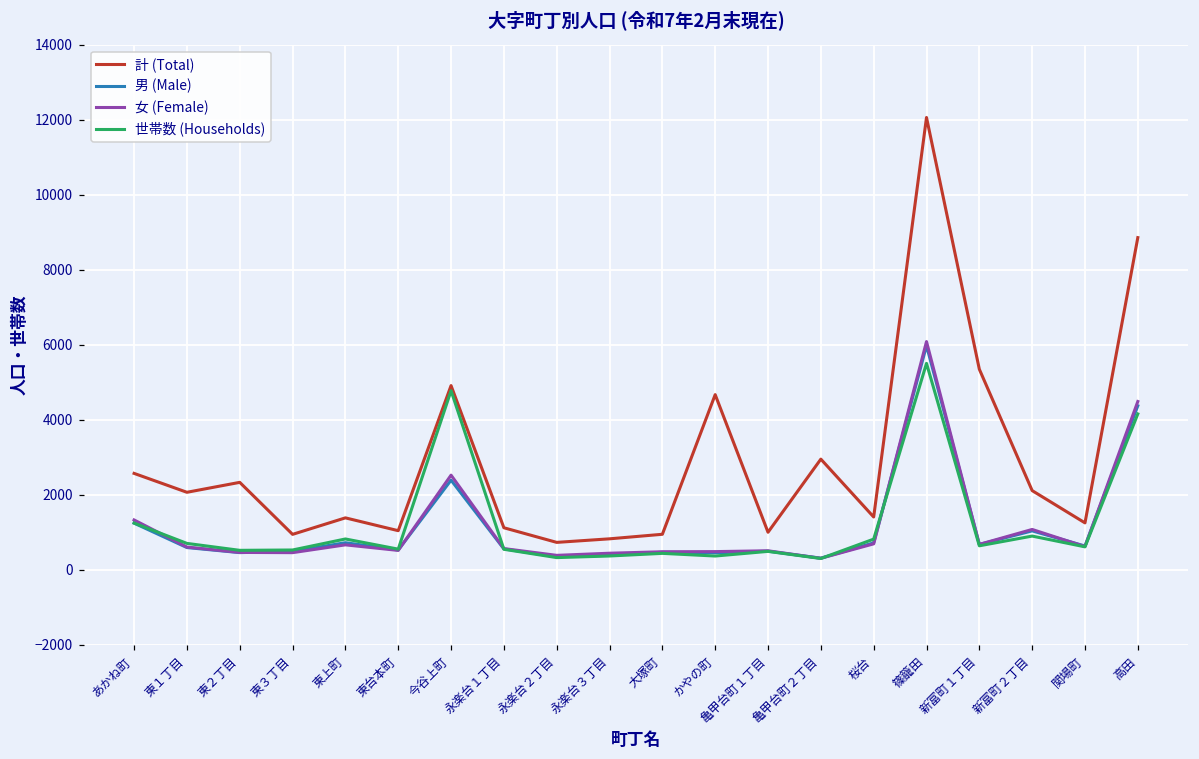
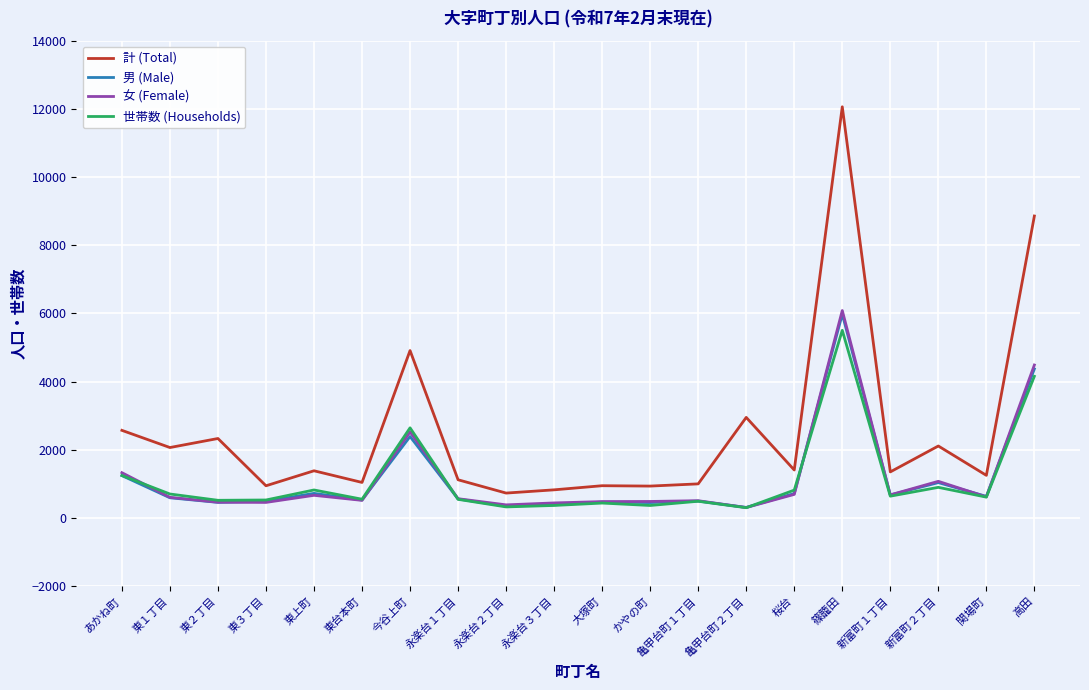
  {
    "計 (Total)": {
      "あかね町": 2600,
      "東１丁目": 2100,
      "東２丁目": 2300,
      "東３丁目": 900,
      "東上町": 1400,
      "東台本町": 1000,
      "今谷上町": 4900,
      "永楽台１丁目": 1100,
      "永楽台２丁目": 700,
      "永楽台３丁目": 800,
      "大塚町": 900,
-     "かやの町": 4700,
+     "かやの町": 900,
      "亀甲台町１丁目": 1000,
      "亀甲台町２丁目": 2900,
      "桜台": 1400,
      "篠籠田": 12100,
-     "新富町１丁目": 5300,
+     "新富町１丁目": 1400,
      "新富町２丁目": 2100,
      "関場町": 1200,
      "高田": 8900
    },
    "男 (Male)": {
      "今谷上町": 2400,
      "篠籠田": 6000,
      "高田": 4400
    },
    "女 (Female)": {
      "あかね町": 1300,
      "今谷上町": 2500,
      "篠籠田": 6100,
      "高田": 4500
    },
    "世帯数 (Households)": {
      "東１丁目": 700,
      "東上町": 800,
-     "今谷上町": 4800,
+     "今谷上町": 2600,
      "かやの町": 400,
      "桜台": 800,
      "篠籠田": 5500,
      "新富町２丁目": 900,
      "高田": 4200
    }
  }
